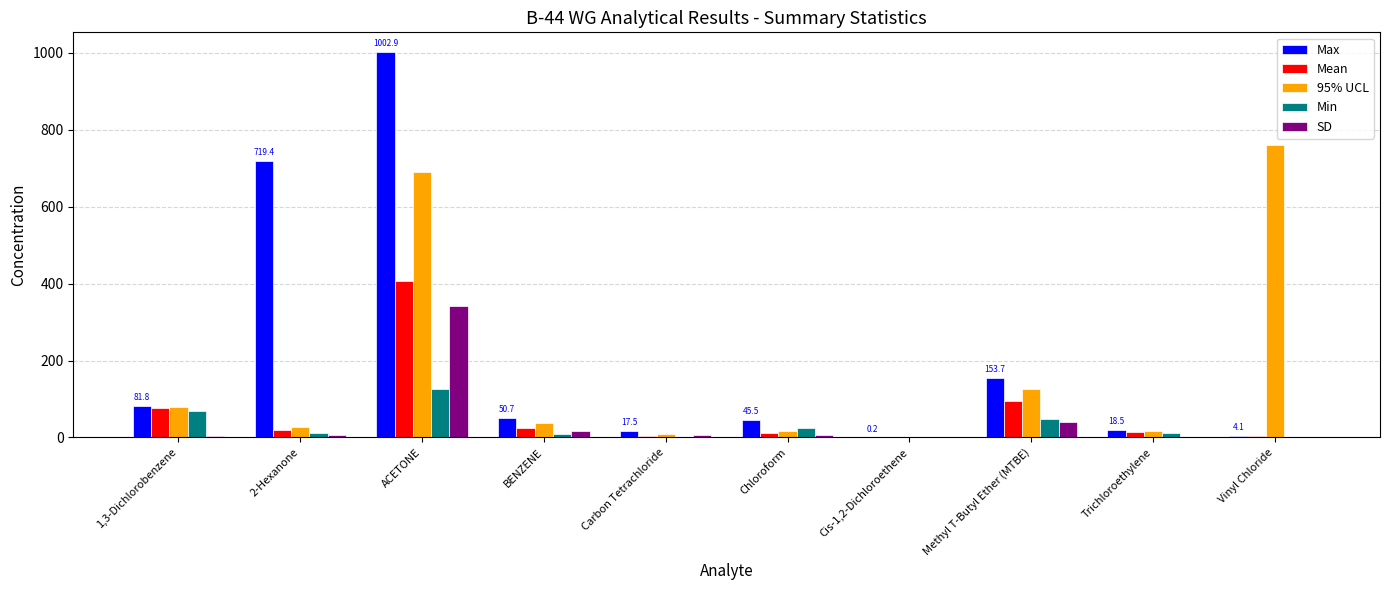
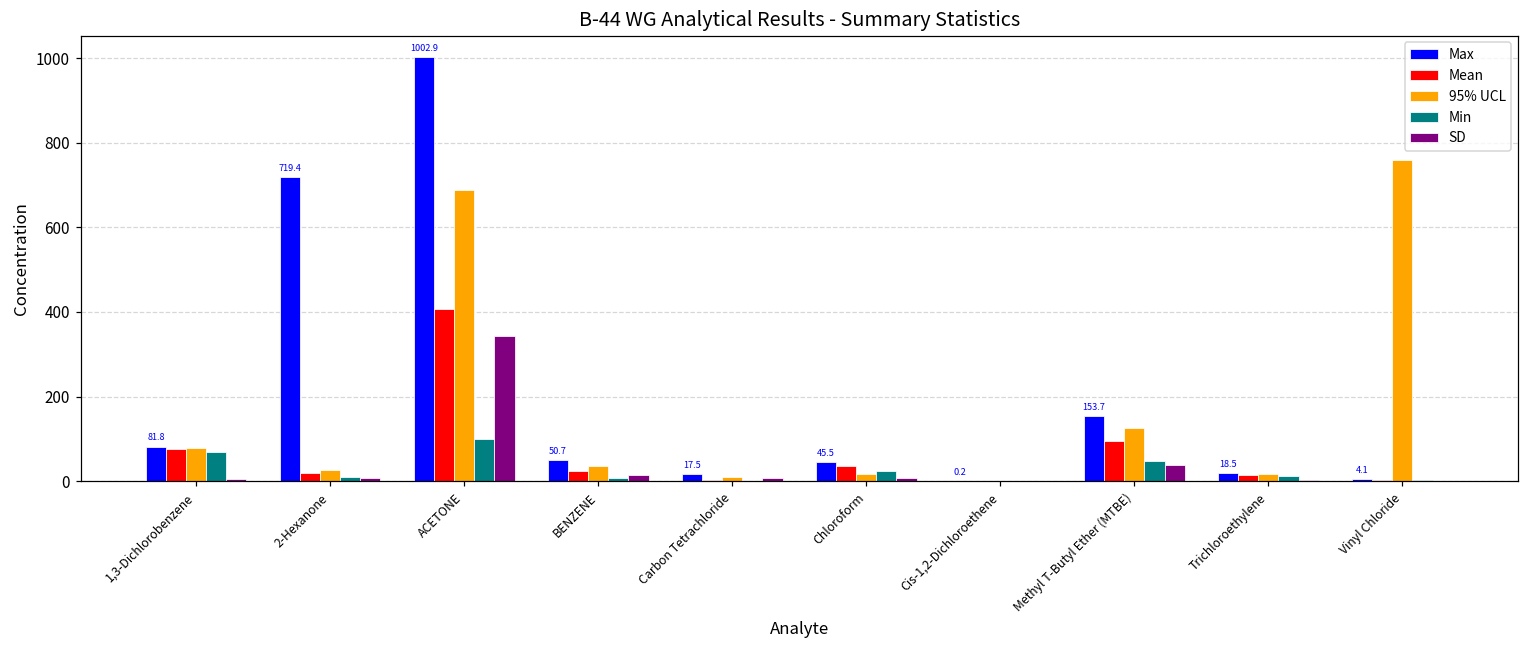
  {
    "Max": {
      "1,3-Dichlorobenzene": 81.8,
      "2-Hexanone": 719.4,
      "ACETONE": 1002.9,
      "BENZENE": 50.7,
      "Carbon Tetrachloride": 17.5,
      "Chloroform": 45.5,
      "Cis-1,2-Dichloroethene": 0.2,
      "Methyl T-Butyl Ether (MTBE)": 153.7,
      "Trichloroethylene": 18.5,
      "Vinyl Chloride": 4.1
    },
    "Mean": {
      "1,3-Dichlorobenzene": 80,
      "2-Hexanone": 20,
      "ACETONE": 410,
      "BENZENE": 20,
-     "Chloroform": 10,
+     "Chloroform": 40,
      "Methyl T-Butyl Ether (MTBE)": 90,
      "Trichloroethylene": 20
    },
    "95% UCL": {
      "1,3-Dichlorobenzene": 80,
      "2-Hexanone": 30,
      "ACETONE": 690,
      "BENZENE": 40,
      "Carbon Tetrachloride": 10,
      "Chloroform": 20,
      "Methyl T-Butyl Ether (MTBE)": 130,
      "Trichloroethylene": 20,
      "Vinyl Chloride": 760
    },
    "Min": {
      "1,3-Dichlorobenzene": 70,
      "2-Hexanone": 10,
-     "ACETONE": 130,
+     "ACETONE": 100,
      "BENZENE": 10,
      "Chloroform": 30,
      "Methyl T-Butyl Ether (MTBE)": 50,
      "Trichloroethylene": 10
    },
    "SD": {
      "2-Hexanone": 10,
      "ACETONE": 340,
      "BENZENE": 20,
      "Carbon Tetrachloride": 10,
      "Chloroform": 10,
      "Methyl T-Butyl Ether (MTBE)": 40
    }
  }
